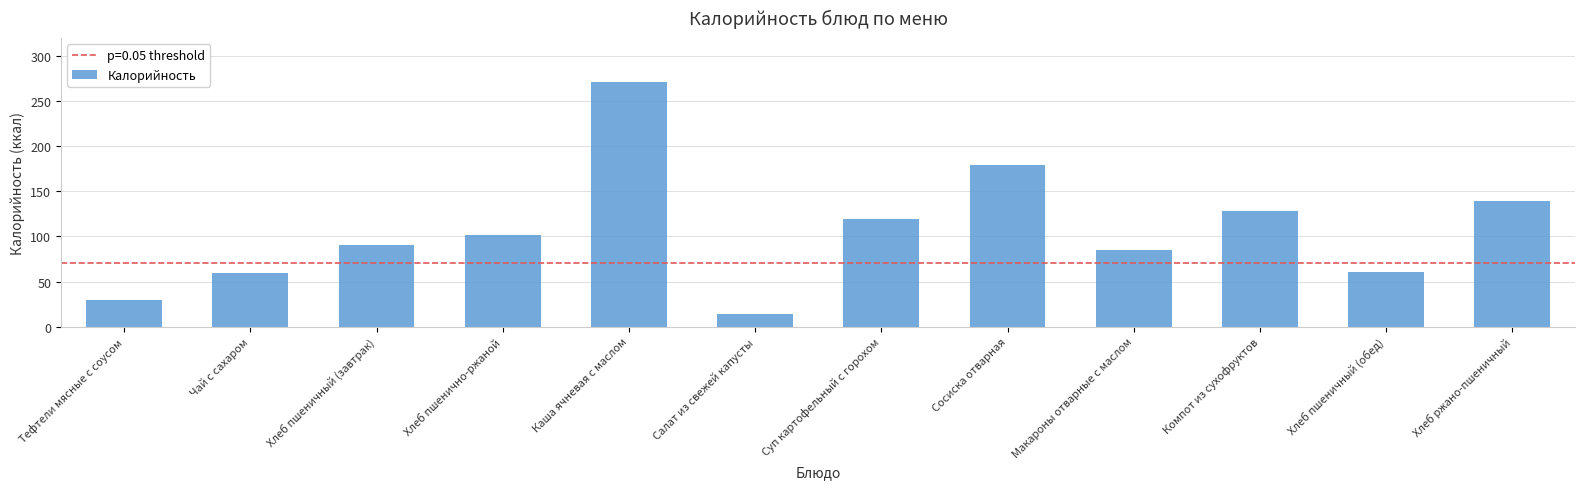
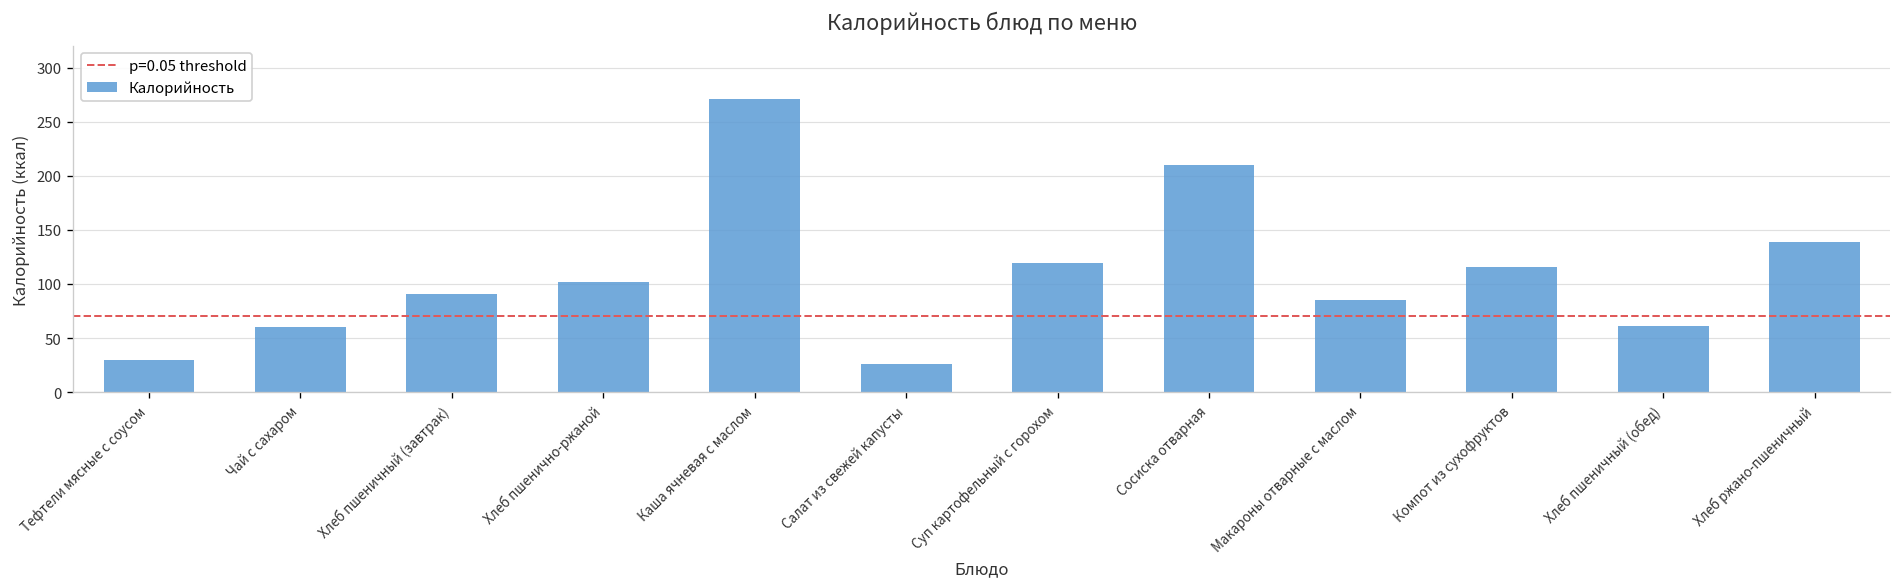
  {
    "Тефтели мясные с соусом": 30,
    "Чай с сахаром": 60,
    "Хлеб пшеничный (завтрак)": 90,
    "Хлеб пшенично-ржаной": 100,
    "Каша ячневая с маслом": 270,
-   "Салат из свежей капусты": 10,
+   "Салат из свежей капусты": 30,
    "Суп картофельный с горохом": 120,
-   "Сосиска отварная": 180,
+   "Сосиска отварная": 210,
    "Макароны отварные с маслом": 90,
-   "Компот из сухофруктов": 130,
+   "Компот из сухофруктов": 120,
    "Хлеб пшеничный (обед)": 60,
    "Хлеб ржано-пшеничный": 140
  }
